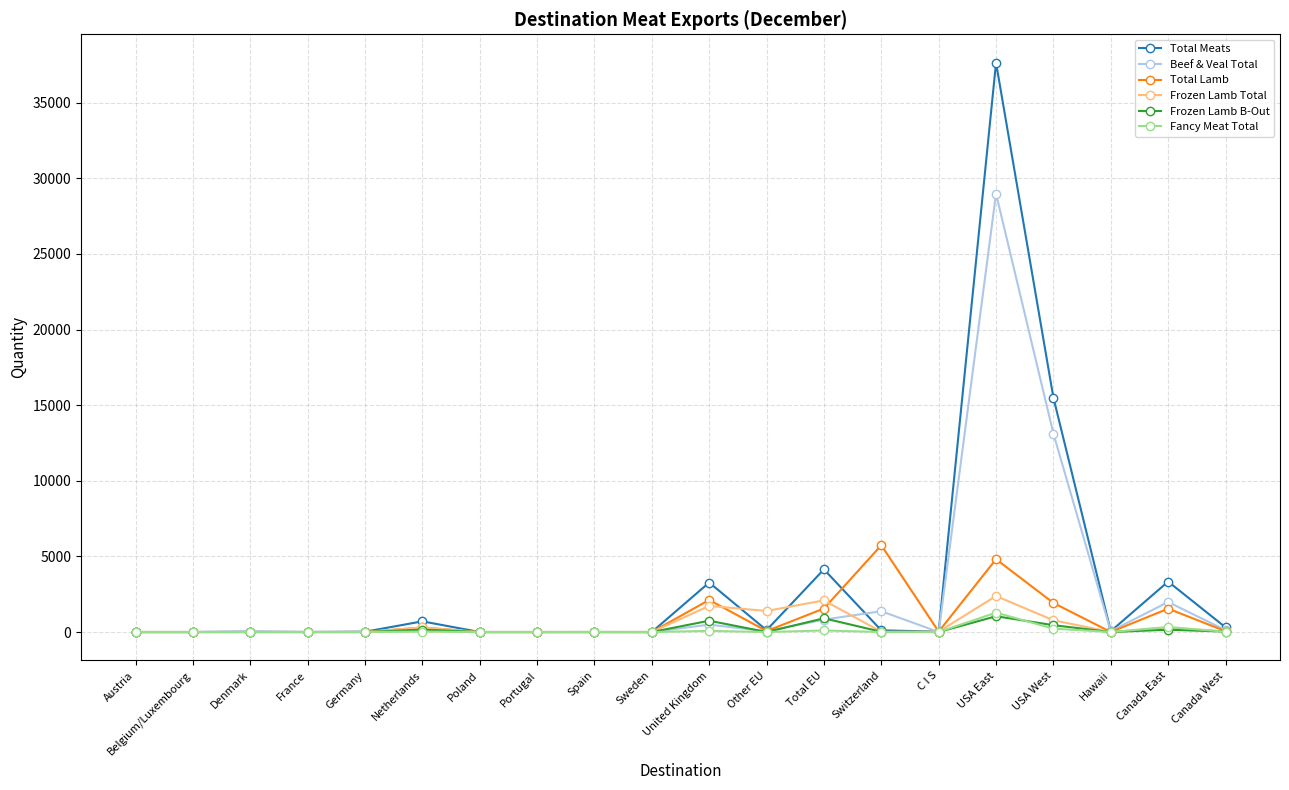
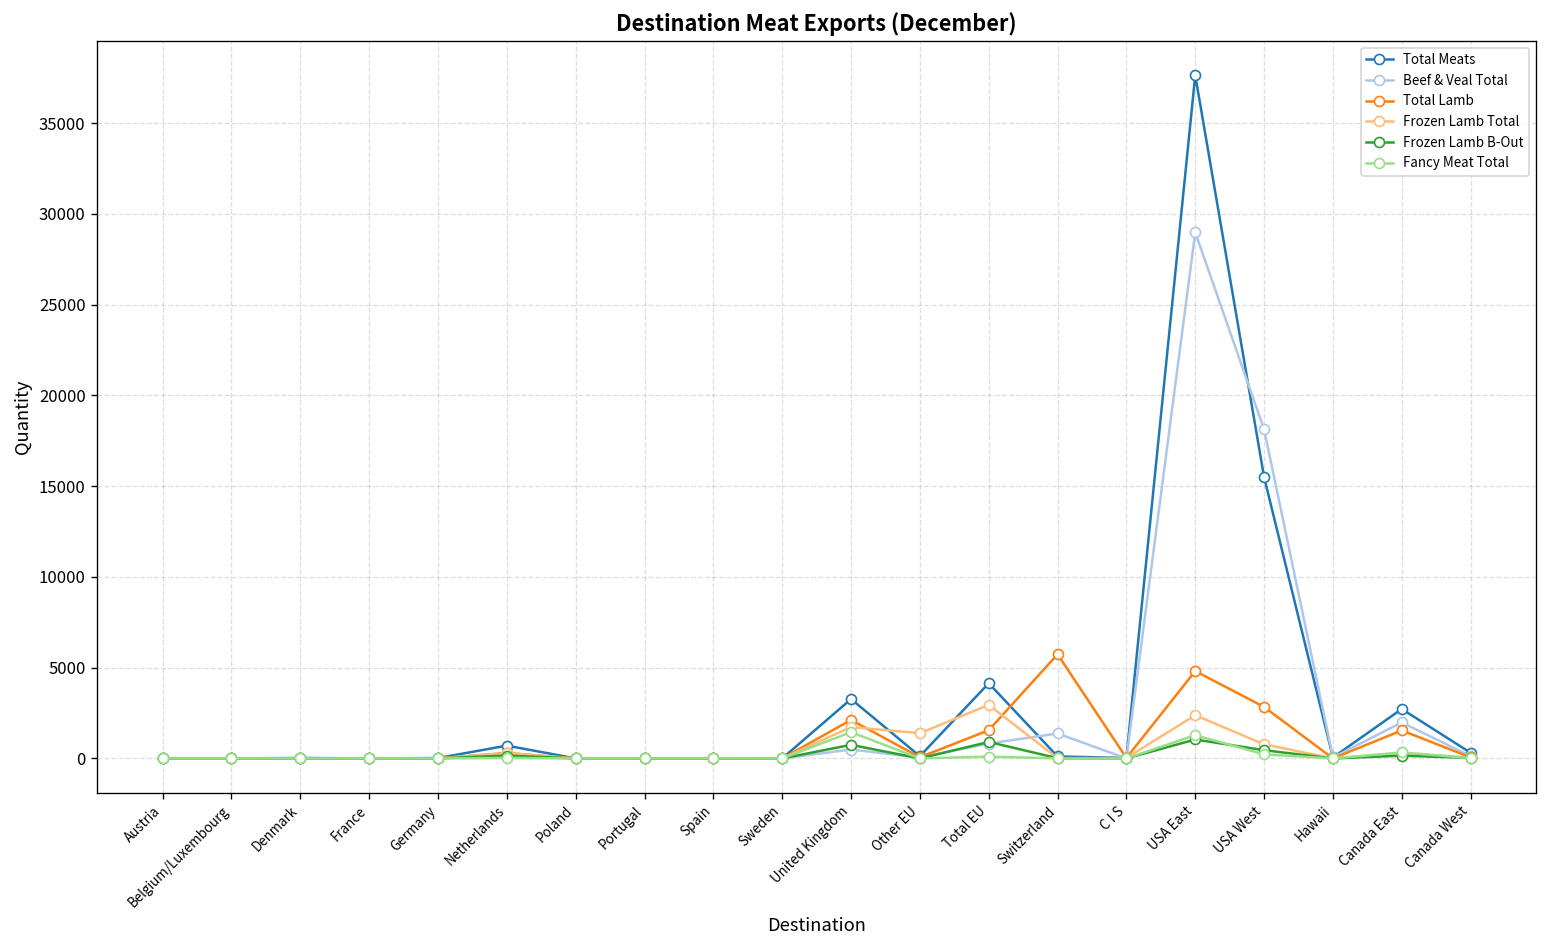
  {
    "Total Meats": {
      "Netherlands": 700,
      "United Kingdom": 3300,
      "Total EU": 4100,
      "USA East": 37600,
      "USA West": 15500,
-     "Canada East": 3300,
+     "Canada East": 2700,
      "Canada West": 300
    },
    "Beef & Veal Total": {
      "United Kingdom": 500,
      "Switzerland": 1400,
      "USA East": 29000,
-     "USA West": 13100,
+     "USA West": 18100,
      "Canada East": 2000
    },
    "Total Lamb": {
      "United Kingdom": 2100,
      "Total EU": 1600,
      "Switzerland": 5700,
      "USA East": 4800,
-     "USA West": 1900,
+     "USA West": 2800,
      "Canada East": 1500
    },
    "Frozen Lamb Total": {
      "United Kingdom": 1700,
      "Other EU": 1400,
-     "Total EU": 2100,
+     "Total EU": 2900,
      "USA East": 2400,
      "USA West": 800
    },
    "Frozen Lamb B-Out": {
      "United Kingdom": 700,
      "USA East": 1000,
      "USA West": 500
    },
    "Fancy Meat Total": {
-     "United Kingdom": 100,
+     "United Kingdom": 1400,
      "Total EU": 100,
      "USA East": 1300,
      "USA West": 200
    }
  }
